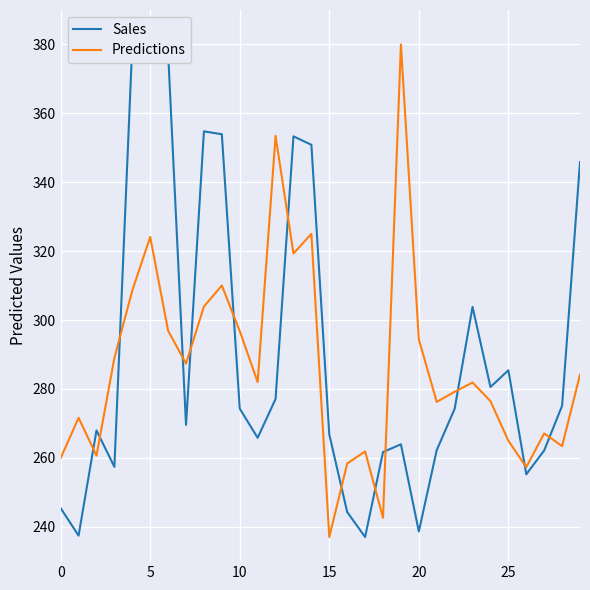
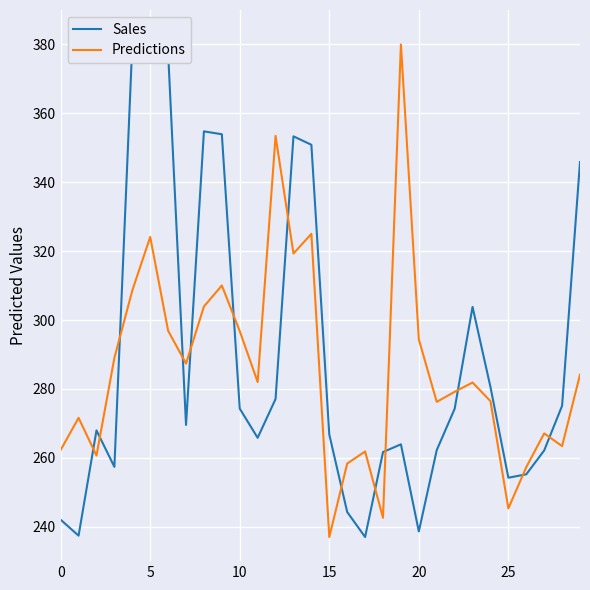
  {
    "Sales": {
-     "0": 245,
+     "0": 242,
      "10": 274,
      "15": 267,
      "20": 239,
-     "25": 285
+     "25": 254
    },
    "Predictions": {
-     "0": 260,
+     "0": 262,
      "5": 324,
      "10": 297,
      "15": 237,
      "20": 294,
-     "25": 265
+     "25": 245
    }
  }
